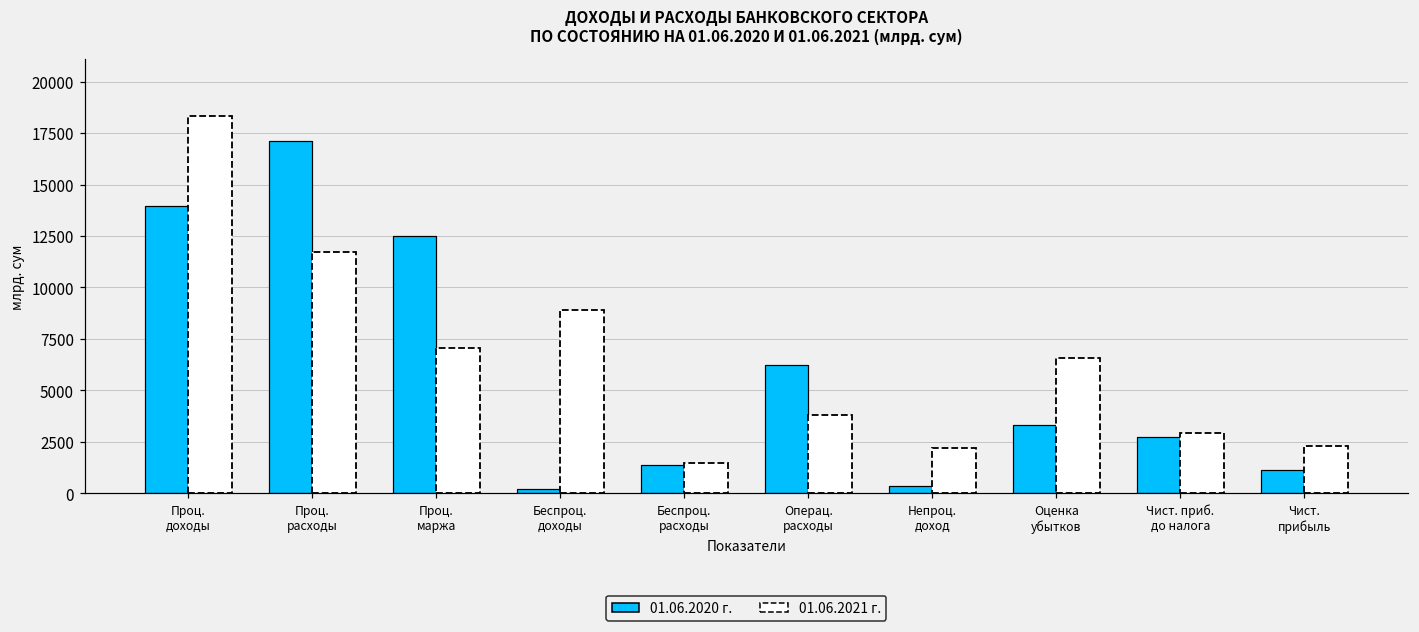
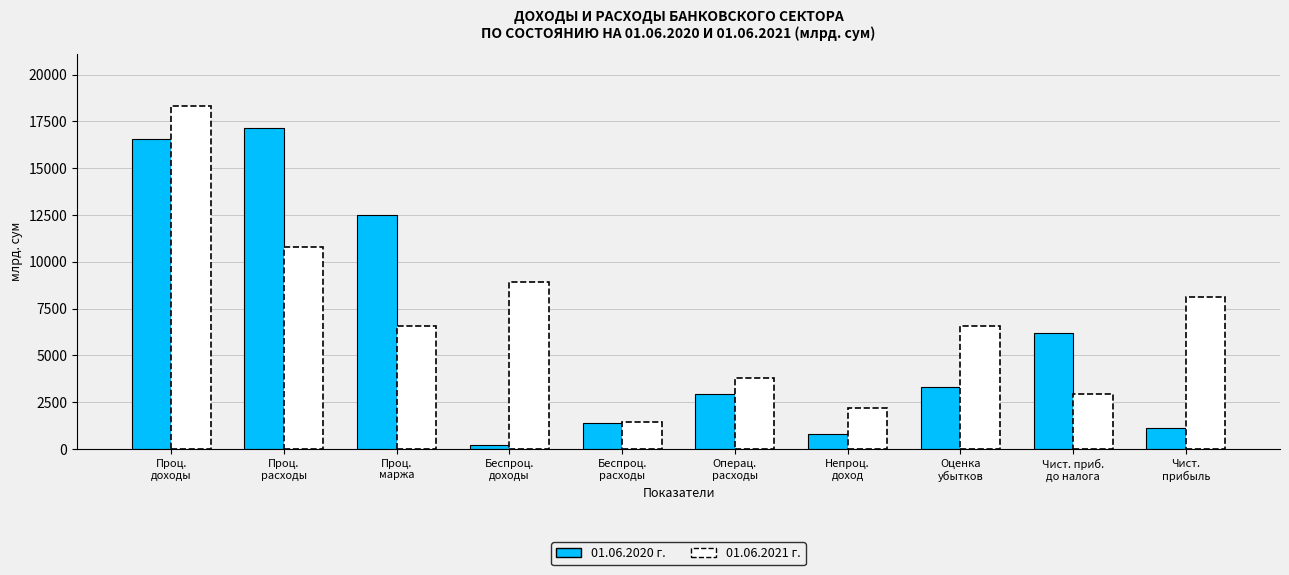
  {
    "01.06.2020 г.": {
-     "Проц. доходы": 14000,
+     "Проц. доходы": 16500,
      "Проц. расходы": 17100,
      "Проц. маржа": 12500,
      "Беспроц. доходы": 200,
      "Беспроц. расходы": 1400,
-     "Операц. расходы": 6200,
-     "Непроц. доход": 400,
+     "Операц. расходы": 2900,
+     "Непроц. доход": 800,
      "Оценка убытков": 3300,
-     "Чист. приб. до налога": 2700,
+     "Чист. приб. до налога": 6200,
      "Чист. прибыль": 1100
    },
    "01.06.2021 г.": {
      "Проц. доходы": 18300,
-     "Проц. расходы": 11700,
-     "Проц. маржа": 7100,
+     "Проц. расходы": 10800,
+     "Проц. маржа": 6600,
      "Беспроц. доходы": 8900,
      "Беспроц. расходы": 1500,
      "Операц. расходы": 3800,
      "Непроц. доход": 2200,
      "Оценка убытков": 6600,
      "Чист. приб. до налога": 2900,
-     "Чист. прибыль": 2300
+     "Чист. прибыль": 8100
    }
  }
